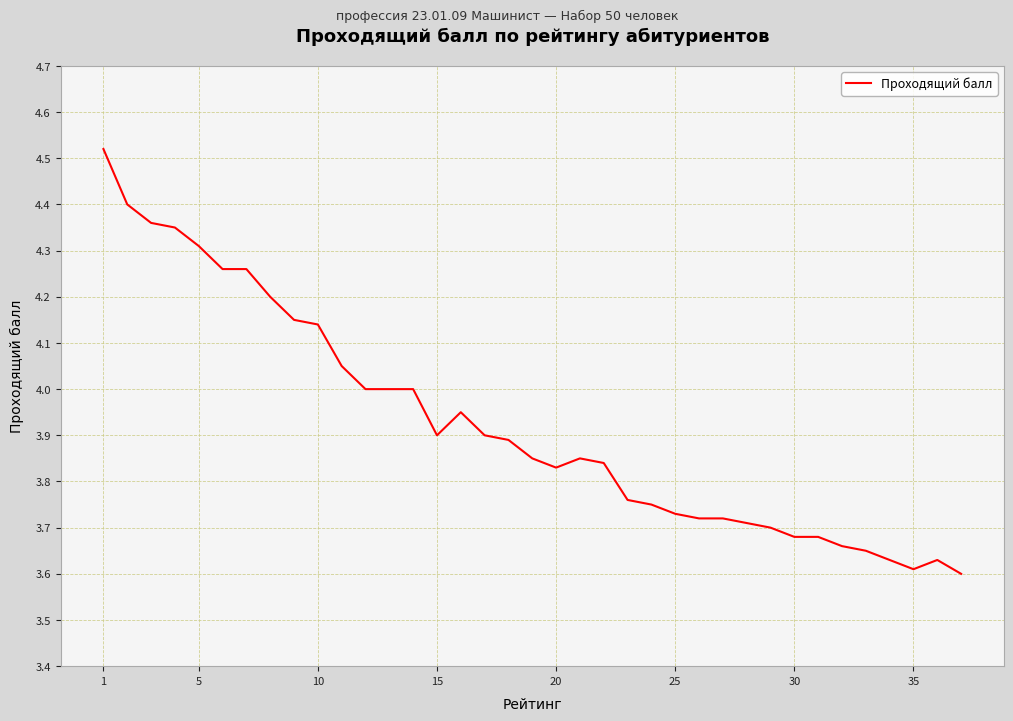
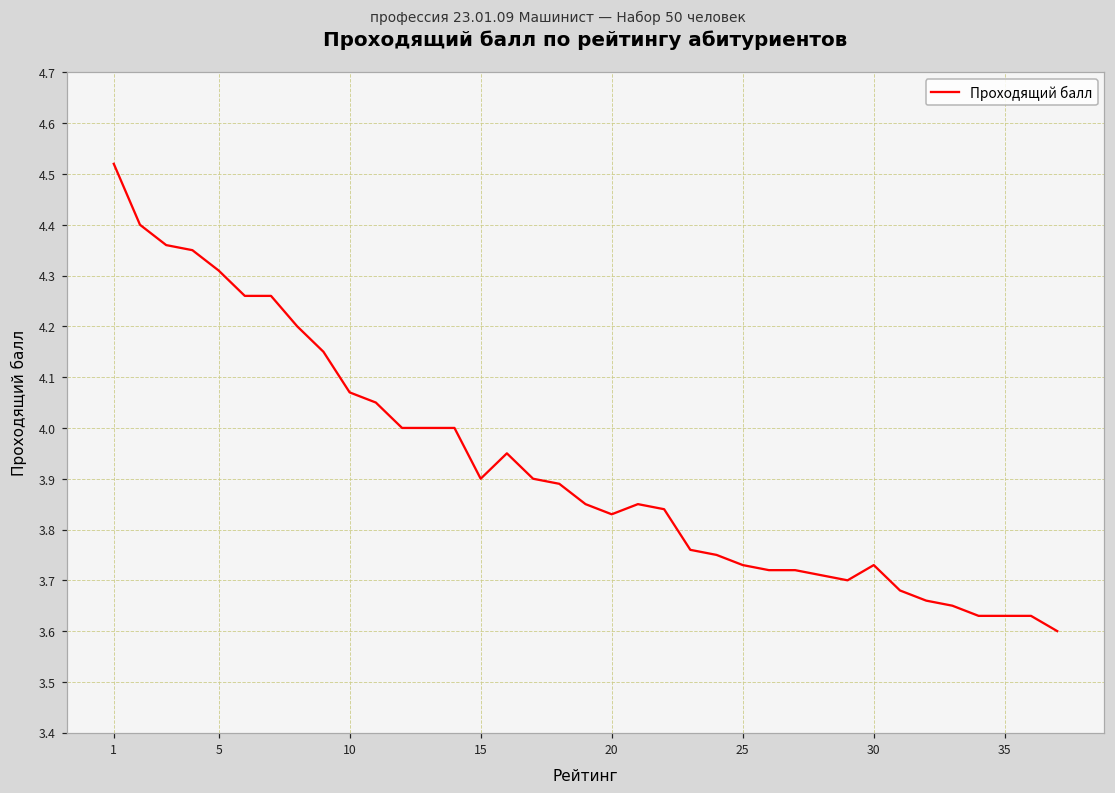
  {
    "1": 4.52,
    "5": 4.31,
-   "10": 4.14,
+   "10": 4.07,
    "15": 3.90,
    "20": 3.83,
    "25": 3.73,
-   "30": 3.68,
-   "35": 3.61
+   "30": 3.73,
+   "35": 3.63
  }
